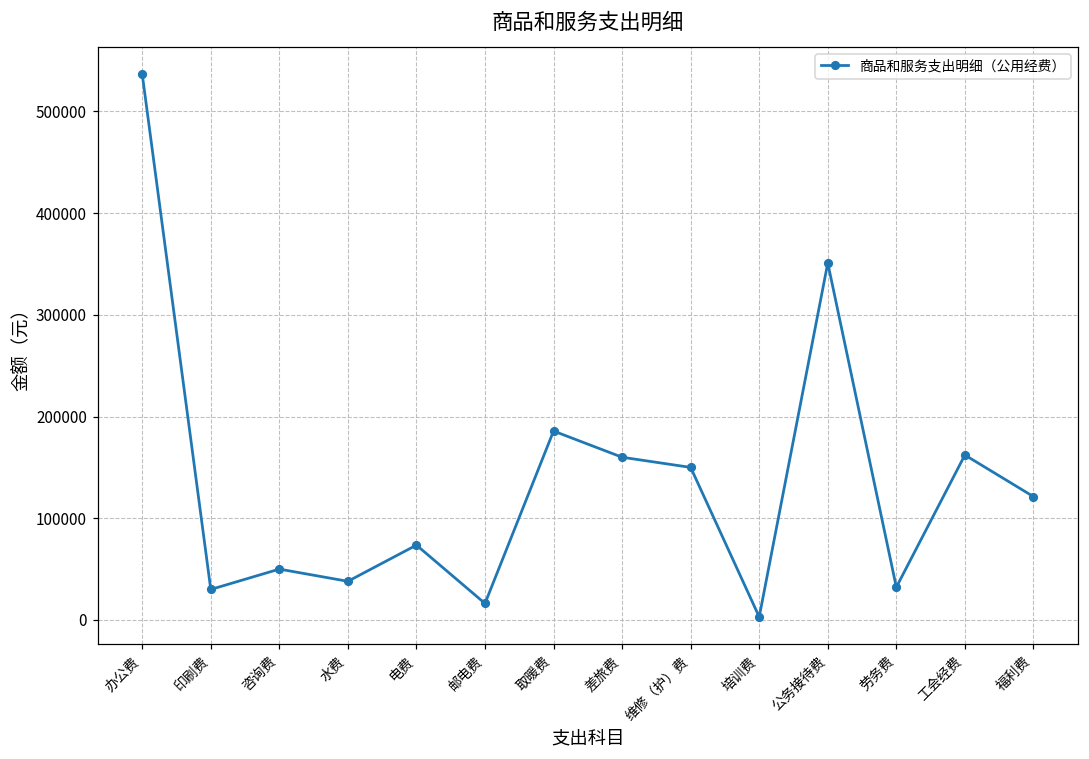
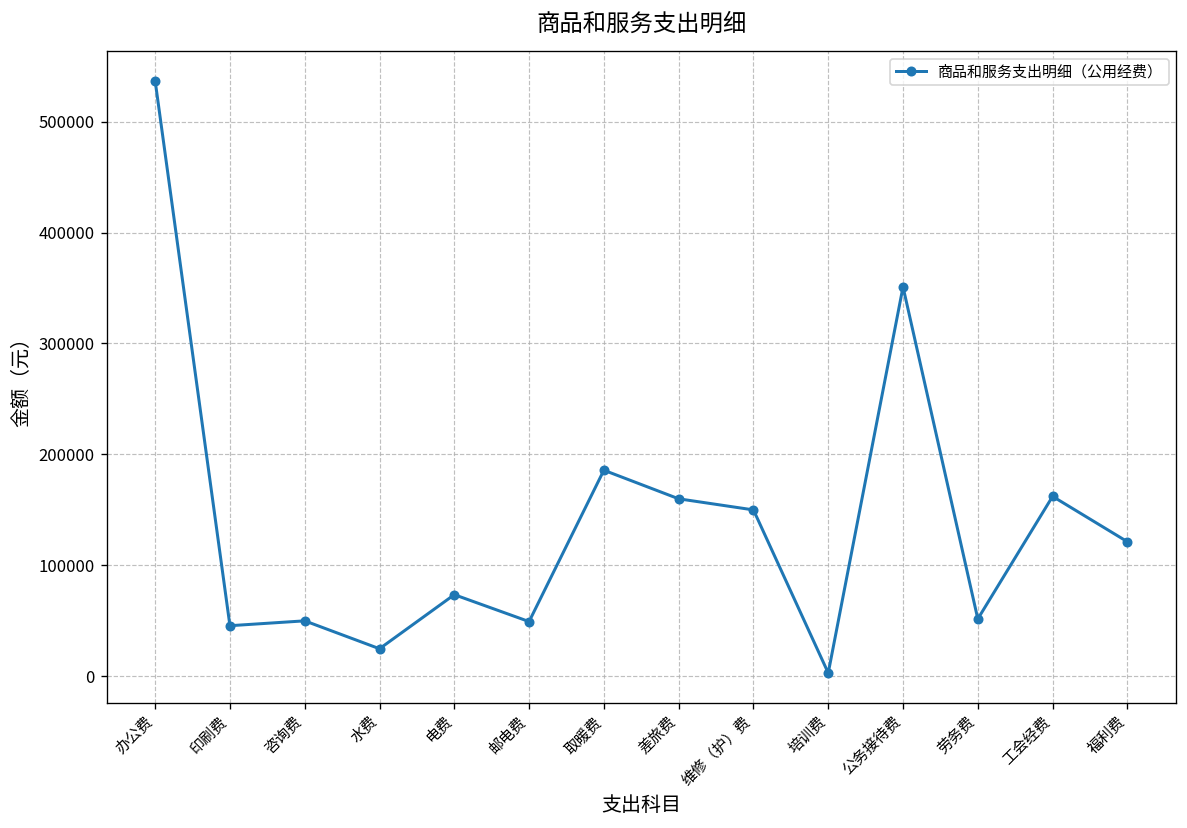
  {
    "办公费": 540000,
-   "印刷费": 30000,
+   "印刷费": 50000,
    "咨询费": 50000,
-   "水费": 40000,
+   "水费": 20000,
    "电费": 70000,
-   "邮电费": 20000,
+   "邮电费": 50000,
    "取暖费": 190000,
    "差旅费": 160000,
    "维修（护）费": 150000,
    "培训费": 0,
    "公务接待费": 350000,
-   "劳务费": 30000,
+   "劳务费": 50000,
    "工会经费": 160000,
    "福利费": 120000
  }
